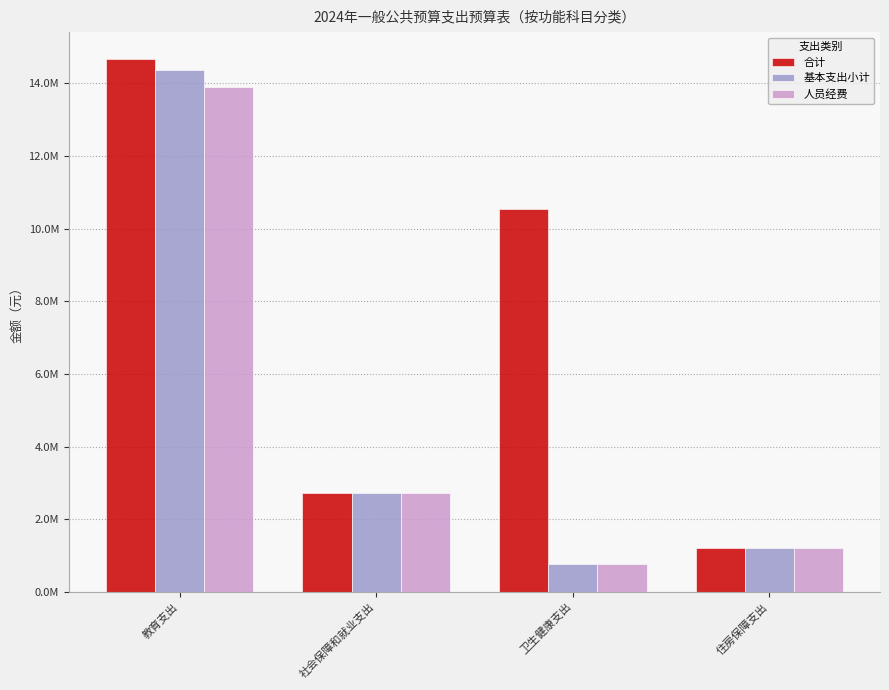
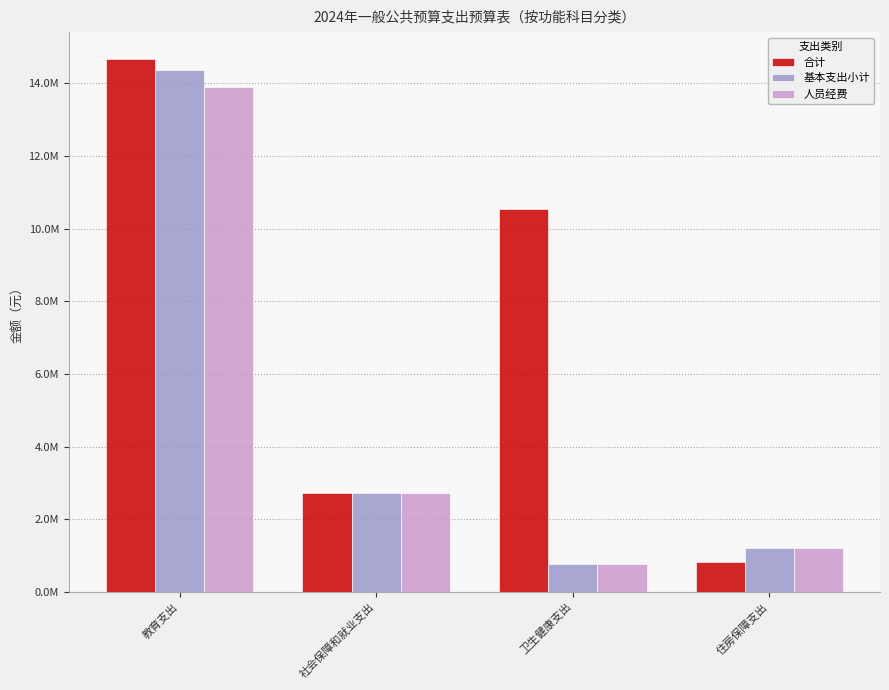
  {
    "合计": {
      "教育支出": 14700000,
      "社会保障和就业支出": 2700000,
      "卫生健康支出": 10500000,
-     "住房保障支出": 1200000
+     "住房保障支出": 800000
    }
  }
